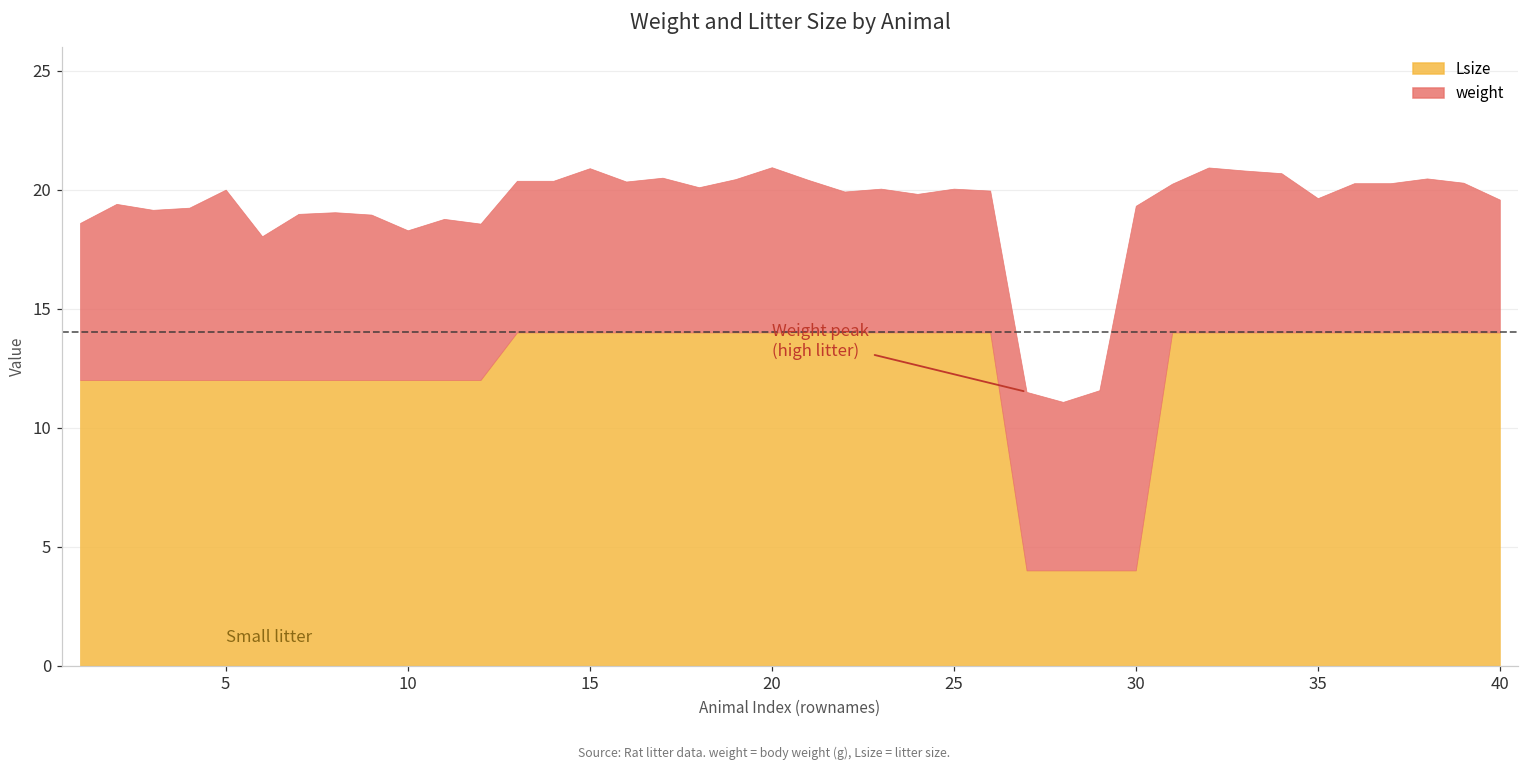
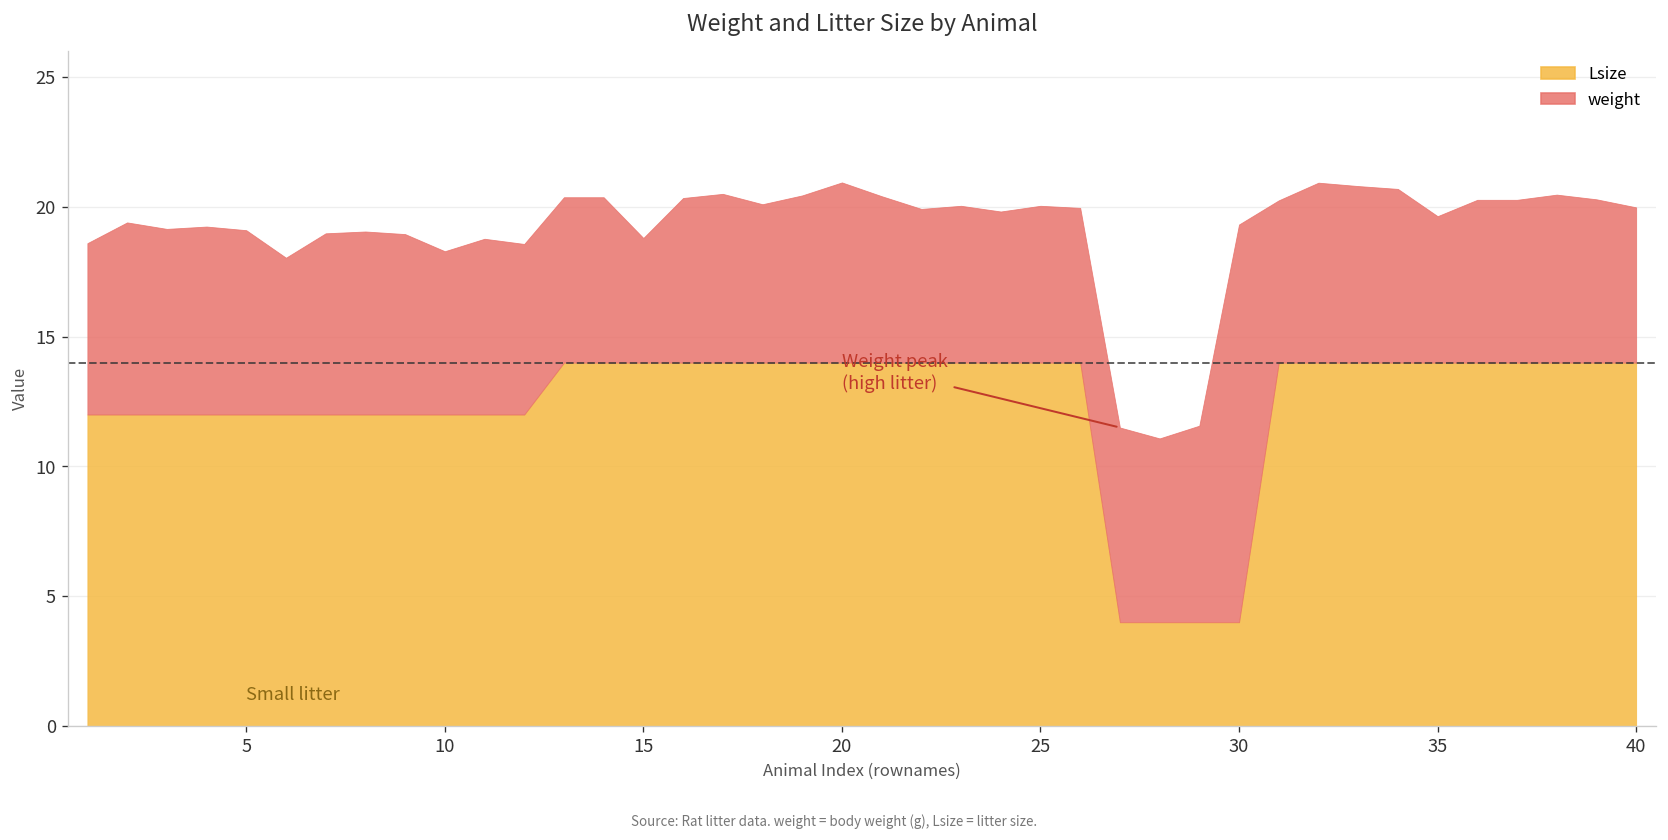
  {
    "Lsize": {
      "5": 12.0,
      "10": 12.0,
      "15": 14.0,
      "20": 14.0,
      "25": 14.0,
      "30": 4.0,
      "35": 14.0,
      "40": 14.0
    },
    "weight": {
-     "5": 8.0,
+     "5": 7.1,
      "10": 6.3,
-     "15": 6.9,
+     "15": 4.8,
      "20": 6.9,
      "25": 6.0,
      "30": 15.3,
      "35": 5.6,
-     "40": 5.6
+     "40": 6.0
    }
  }
